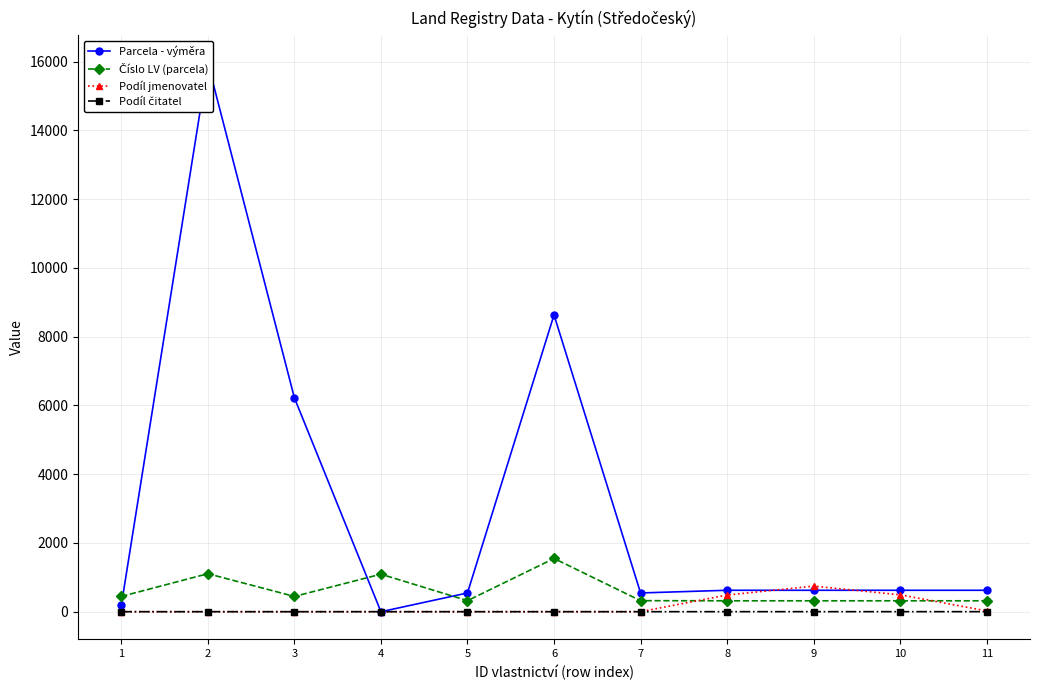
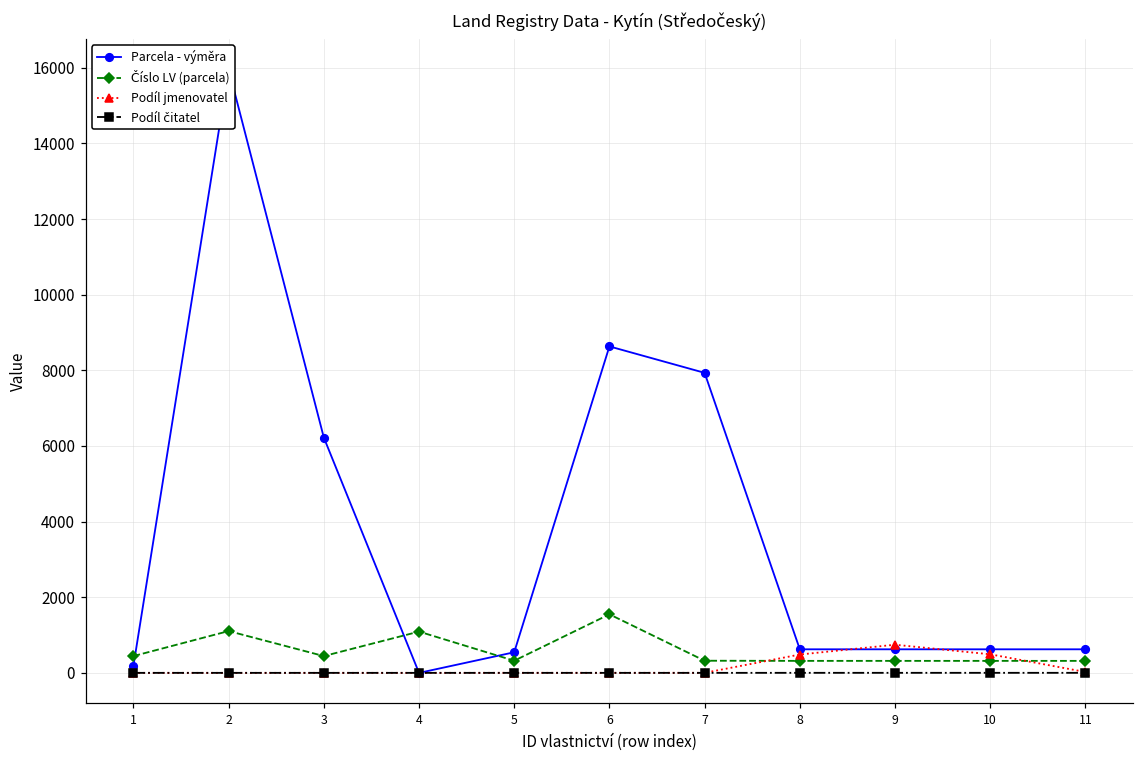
  {
    "Parcela - výměra": {
      "1": 200,
      "3": 6200,
      "5": 500,
      "6": 8600,
-     "7": 500,
+     "7": 7900,
      "8": 600,
      "9": 600,
      "10": 600,
      "11": 600
    },
    "Číslo LV (parcela)": {
      "1": 400,
      "2": 1100,
      "3": 400,
      "4": 1100,
      "5": 300,
      "6": 1500,
      "7": 300,
      "8": 300,
      "9": 300,
      "10": 300,
      "11": 300
    },
    "Podíl jmenovatel": {
      "8": 500,
      "9": 700,
      "10": 500
    },
    "Podíl čitatel": {
      "8": 0,
      "9": 0,
      "10": 0
    }
  }
